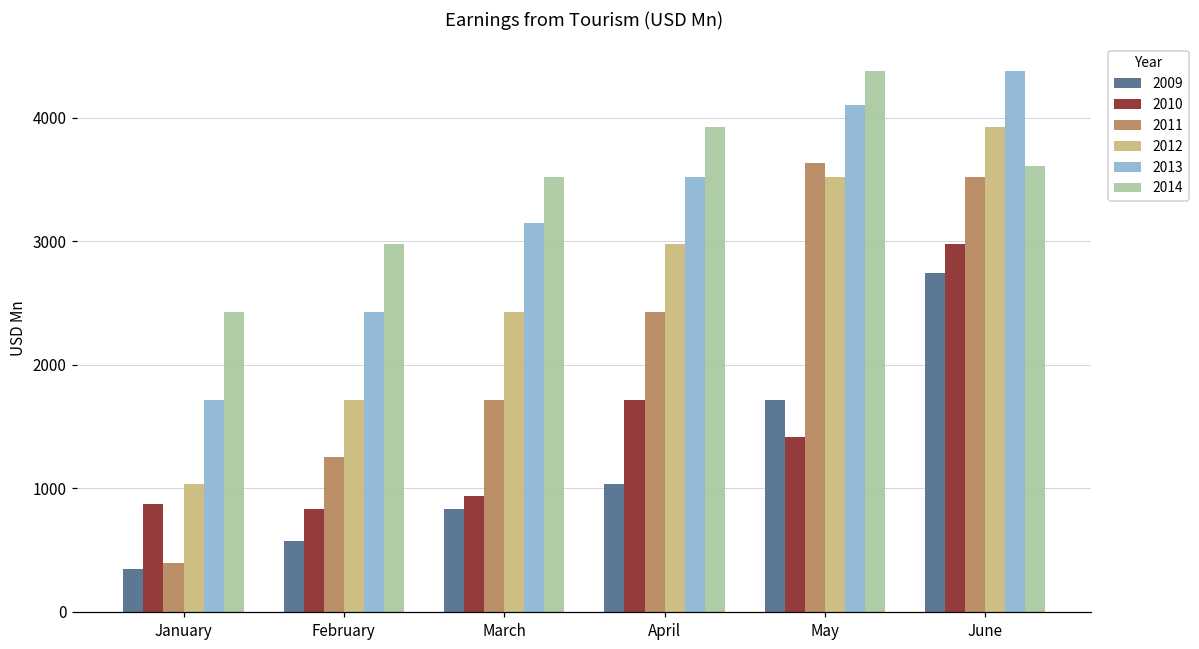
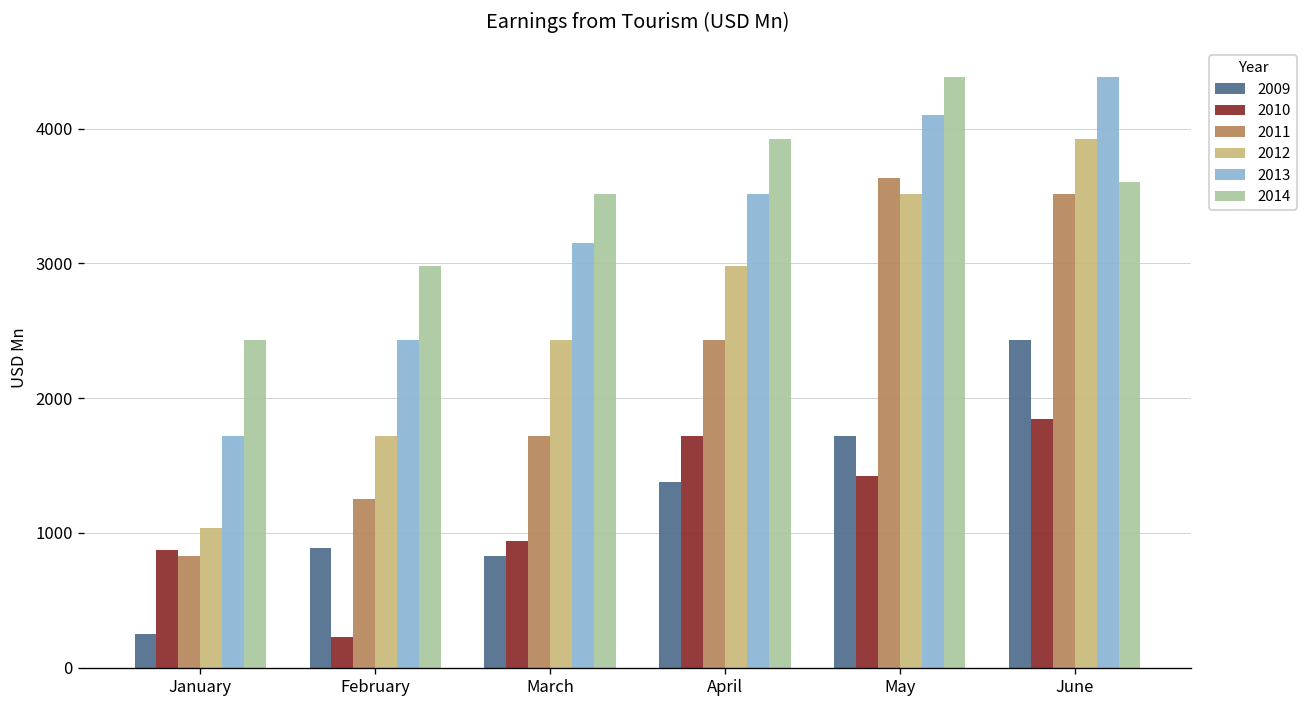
  {
    "2009": {
-     "January": 350,
-     "February": 580,
+     "January": 250,
+     "February": 880,
      "March": 830,
-     "April": 1040,
+     "April": 1380,
      "May": 1720,
-     "June": 2740
+     "June": 2430
    },
    "2010": {
      "January": 870,
-     "February": 830,
+     "February": 230,
      "March": 940,
      "April": 1720,
      "May": 1420,
-     "June": 2980
+     "June": 1850
    },
    "2011": {
-     "January": 390,
+     "January": 830,
      "February": 1250,
      "March": 1720,
      "April": 2430,
      "May": 3630,
      "June": 3520
    },
    "2013": {
      "January": 1720,
      "February": 2430,
      "March": 3150,
      "April": 3520,
      "May": 4100,
      "June": 4380
    }
  }
